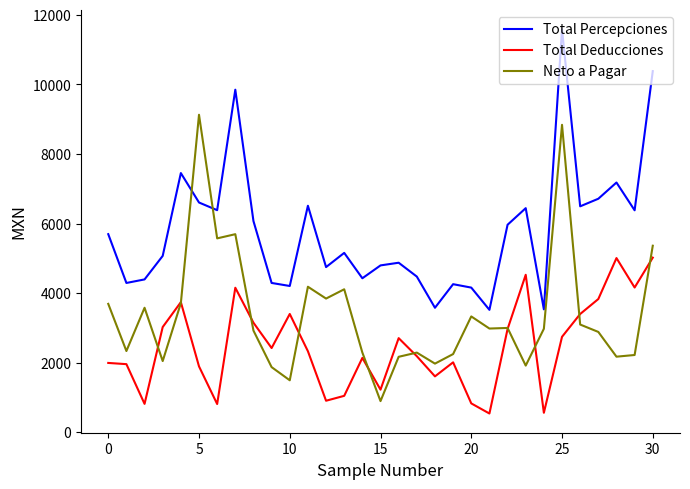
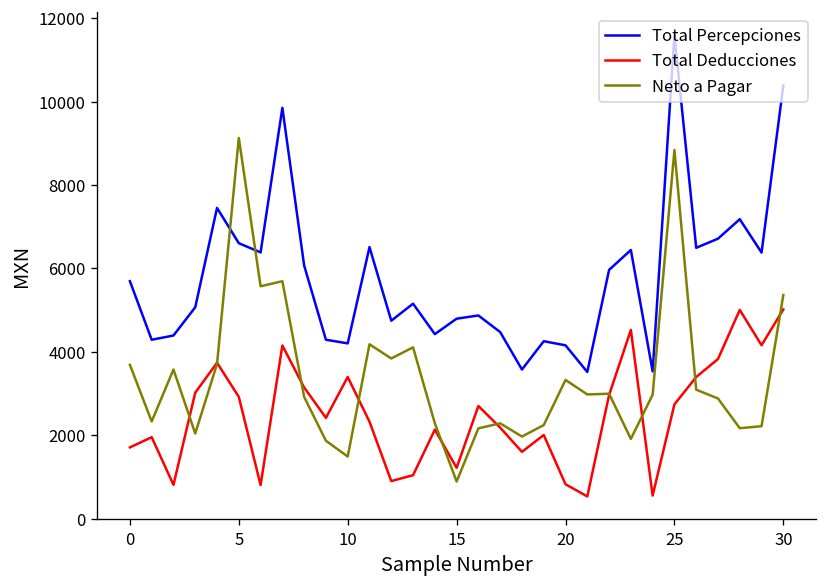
  {
    "Total Percepciones": {
      "0": 5700,
      "5": 6600,
      "10": 4200,
      "15": 4800,
      "20": 4200
    },
    "Total Deducciones": {
-     "0": 2000,
-     "5": 1900,
+     "0": 1700,
+     "5": 2900,
      "10": 3400,
      "15": 1200,
      "20": 800,
      "25": 2700,
      "30": 5000
    },
    "Neto a Pagar": {
      "0": 3700,
      "5": 9100,
      "10": 1500,
      "15": 900,
      "20": 3300,
      "25": 8800,
      "30": 5400
    }
  }
